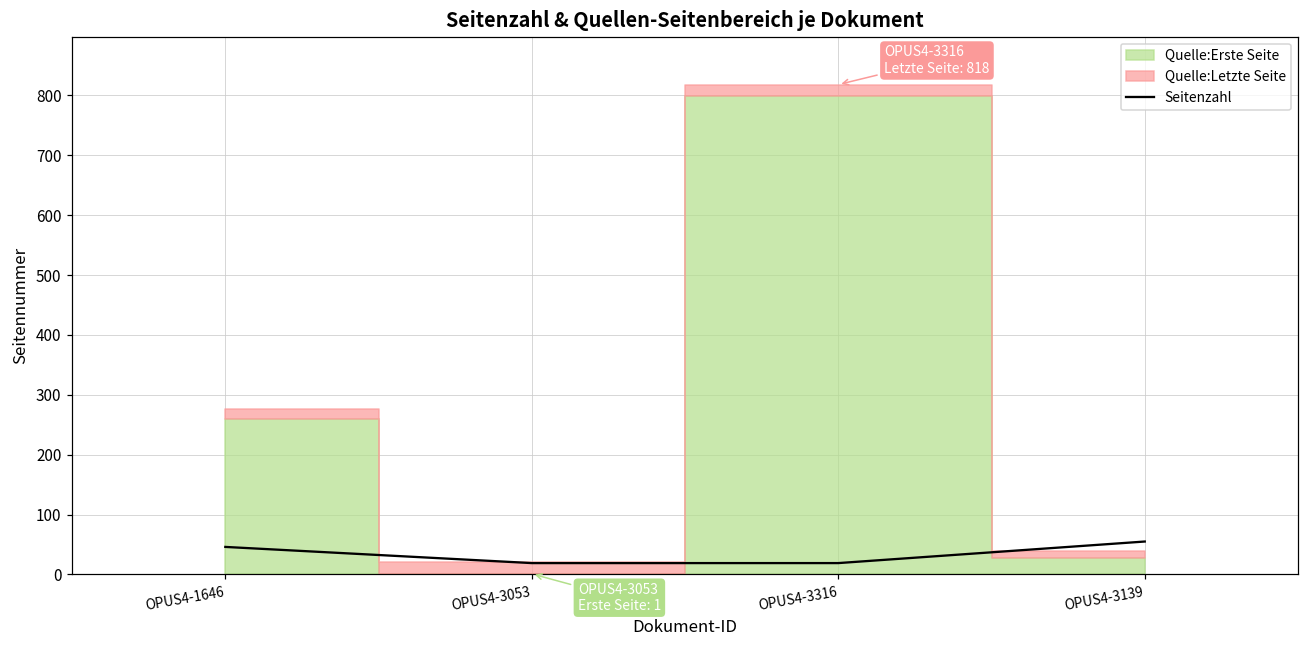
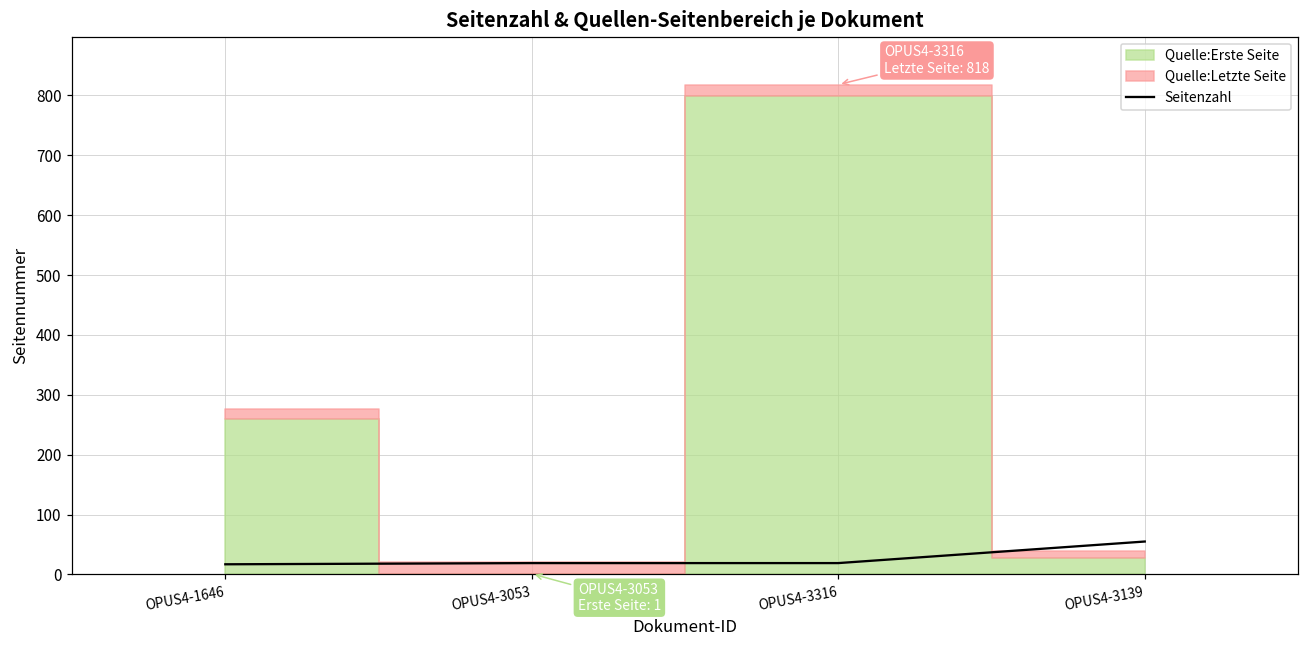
  {
    "Seitenzahl": {
-     "OPUS4-1646": 50,
+     "OPUS4-1646": 20,
      "OPUS4-3316": 20,
      "OPUS4-3139": 60
    }
  }
